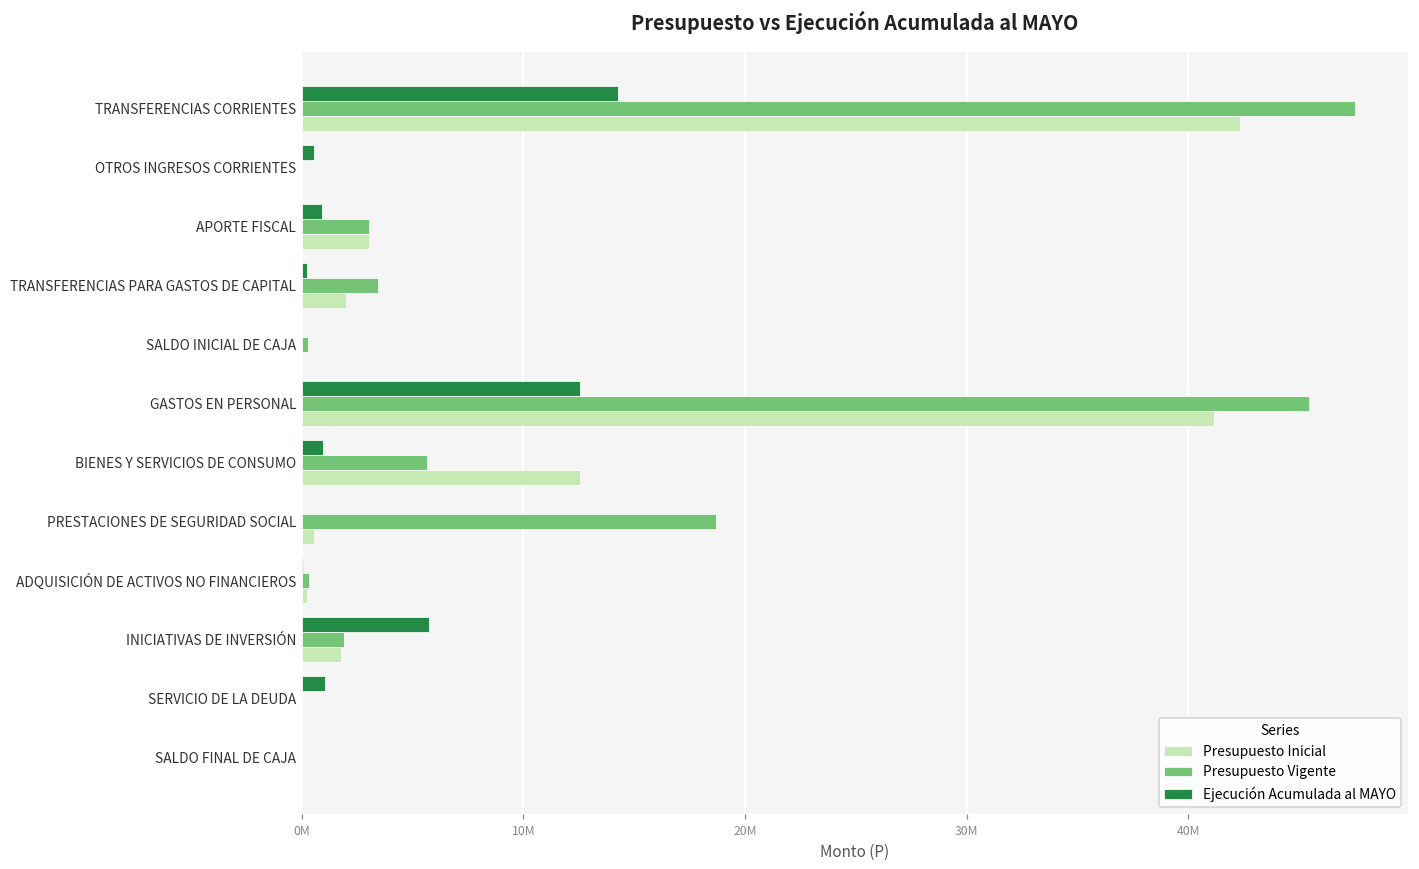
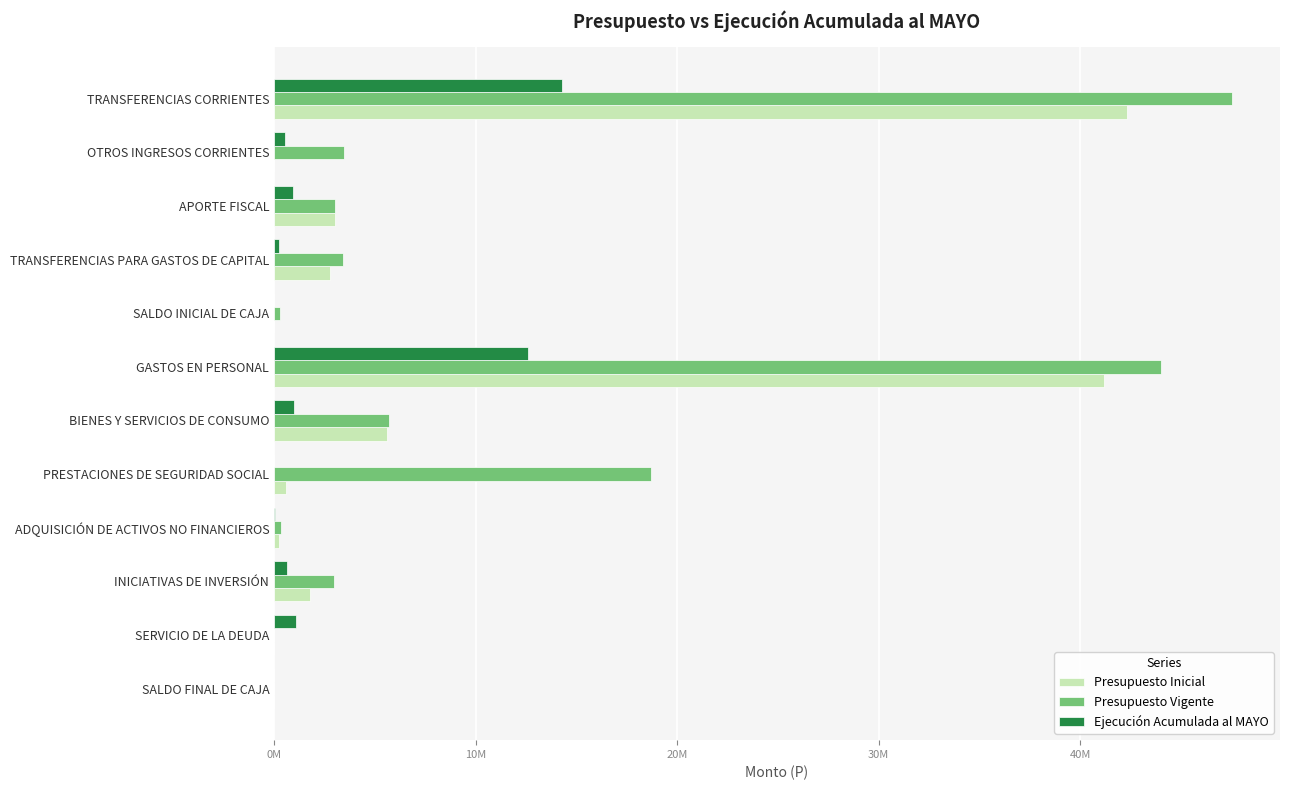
  {
    "Presupuesto Inicial": {
      "TRANSFERENCIAS CORRIENTES": 42300000,
      "APORTE FISCAL": 3000000,
-     "TRANSFERENCIAS PARA GASTOS DE CAPITAL": 2000000,
+     "TRANSFERENCIAS PARA GASTOS DE CAPITAL": 2800000,
      "GASTOS EN PERSONAL": 41200000,
-     "BIENES Y SERVICIOS DE CONSUMO": 12600000,
+     "BIENES Y SERVICIOS DE CONSUMO": 5600000,
      "PRESTACIONES DE SEGURIDAD SOCIAL": 600000,
      "ADQUISICIÓN DE ACTIVOS NO FINANCIEROS": 200000,
      "INICIATIVAS DE INVERSIÓN": 1800000
    },
    "Presupuesto Vigente": {
      "TRANSFERENCIAS CORRIENTES": 47500000,
-     "OTROS INGRESOS CORRIENTES": 0,
+     "OTROS INGRESOS CORRIENTES": 3400000,
      "APORTE FISCAL": 3000000,
      "TRANSFERENCIAS PARA GASTOS DE CAPITAL": 3400000,
      "SALDO INICIAL DE CAJA": 300000,
-     "GASTOS EN PERSONAL": 45500000,
+     "GASTOS EN PERSONAL": 44000000,
      "BIENES Y SERVICIOS DE CONSUMO": 5700000,
      "PRESTACIONES DE SEGURIDAD SOCIAL": 18700000,
      "ADQUISICIÓN DE ACTIVOS NO FINANCIEROS": 300000,
-     "INICIATIVAS DE INVERSIÓN": 1900000
+     "INICIATIVAS DE INVERSIÓN": 3000000
    },
    "Ejecución Acumulada al MAYO": {
      "TRANSFERENCIAS CORRIENTES": 14300000,
      "OTROS INGRESOS CORRIENTES": 600000,
      "APORTE FISCAL": 900000,
      "TRANSFERENCIAS PARA GASTOS DE CAPITAL": 200000,
      "SALDO INICIAL DE CAJA": 0,
      "GASTOS EN PERSONAL": 12600000,
      "BIENES Y SERVICIOS DE CONSUMO": 1000000,
      "PRESTACIONES DE SEGURIDAD SOCIAL": 0,
-     "INICIATIVAS DE INVERSIÓN": 5700000,
+     "INICIATIVAS DE INVERSIÓN": 700000,
      "SERVICIO DE LA DEUDA": 1100000,
      "SALDO FINAL DE CAJA": 0
    }
  }
